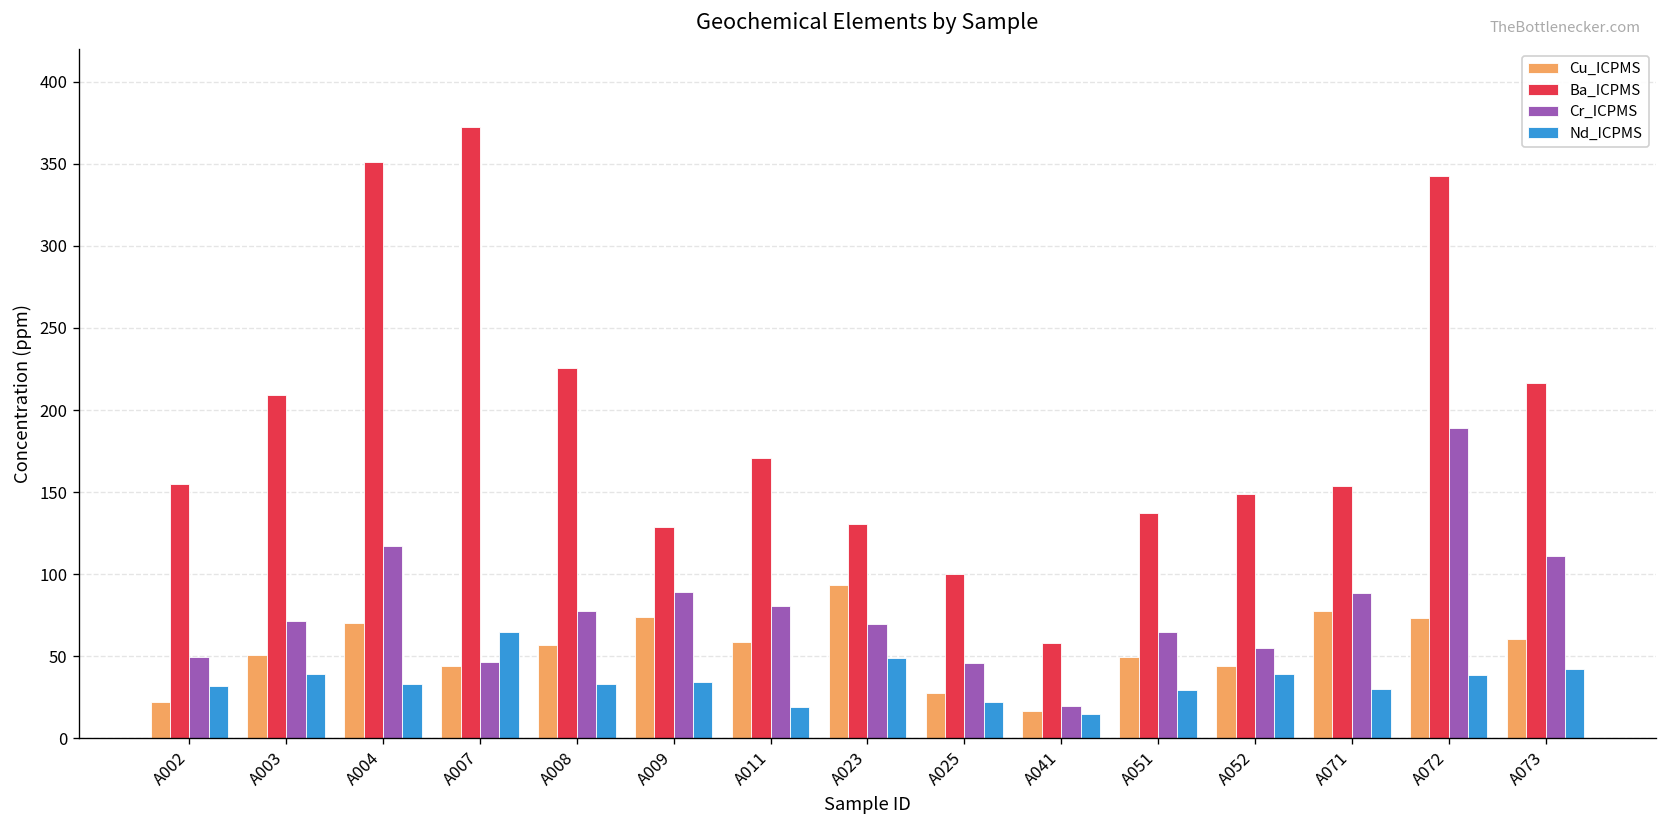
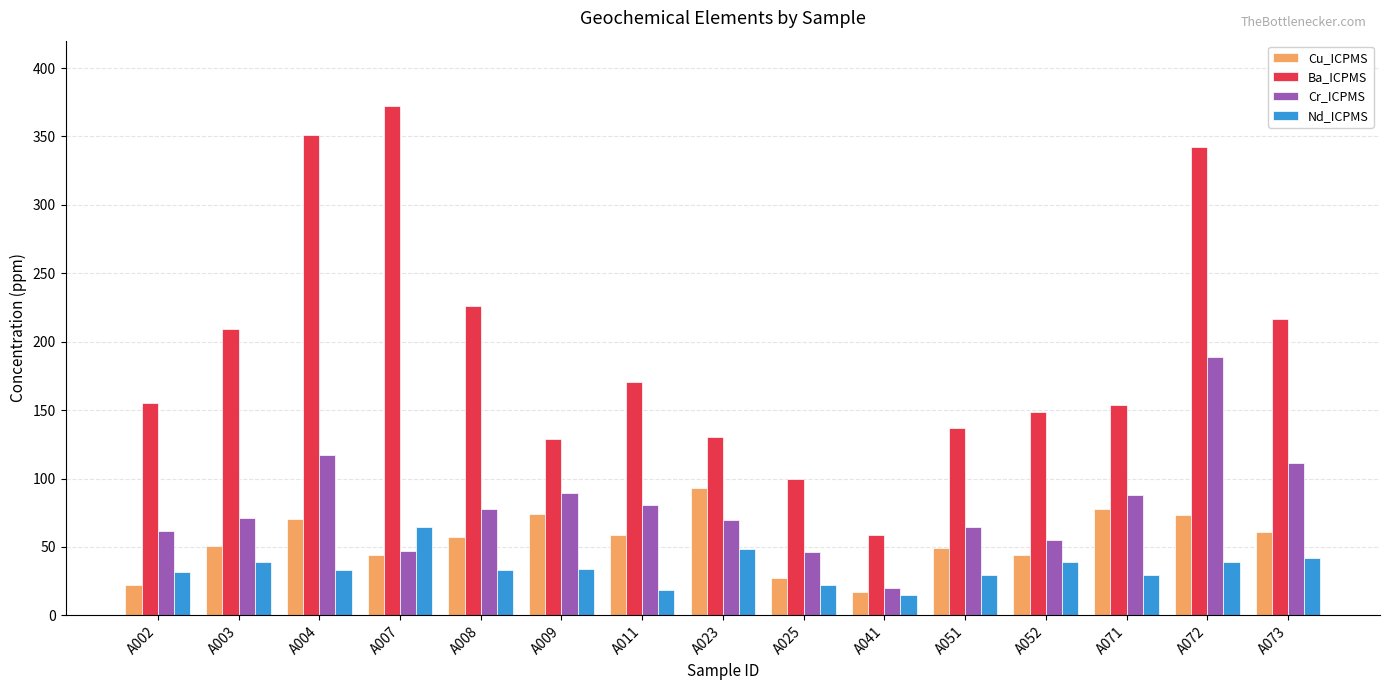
  {
    "Cu_ICPMS": {
      "A002": 22,
      "A003": 51,
      "A004": 71,
      "A007": 44,
      "A008": 57,
      "A009": 74,
      "A011": 58,
      "A023": 93,
      "A025": 28,
      "A041": 17,
      "A051": 50,
      "A052": 44,
      "A071": 78,
      "A072": 73,
      "A073": 61
    },
    "Ba_ICPMS": {
      "A002": 155,
      "A003": 209,
      "A004": 351,
      "A007": 373,
      "A008": 226,
      "A009": 129,
      "A011": 171,
      "A023": 130,
      "A025": 100,
      "A041": 58,
      "A051": 137,
      "A052": 149,
      "A071": 154,
      "A072": 343,
      "A073": 217
    },
    "Cr_ICPMS": {
-     "A002": 50,
+     "A002": 62,
      "A003": 71,
      "A004": 117,
      "A007": 47,
      "A008": 78,
      "A009": 89,
      "A011": 81,
      "A023": 70,
      "A025": 46,
      "A041": 20,
      "A051": 65,
      "A052": 55,
      "A071": 88,
      "A072": 189,
      "A073": 111
    },
    "Nd_ICPMS": {
      "A002": 32,
      "A003": 39,
      "A004": 33,
      "A007": 65,
      "A008": 33,
      "A009": 34,
      "A011": 19,
      "A023": 49,
      "A025": 22,
      "A041": 15,
      "A051": 30,
      "A052": 39,
      "A071": 30,
      "A072": 39,
      "A073": 42
    }
  }
